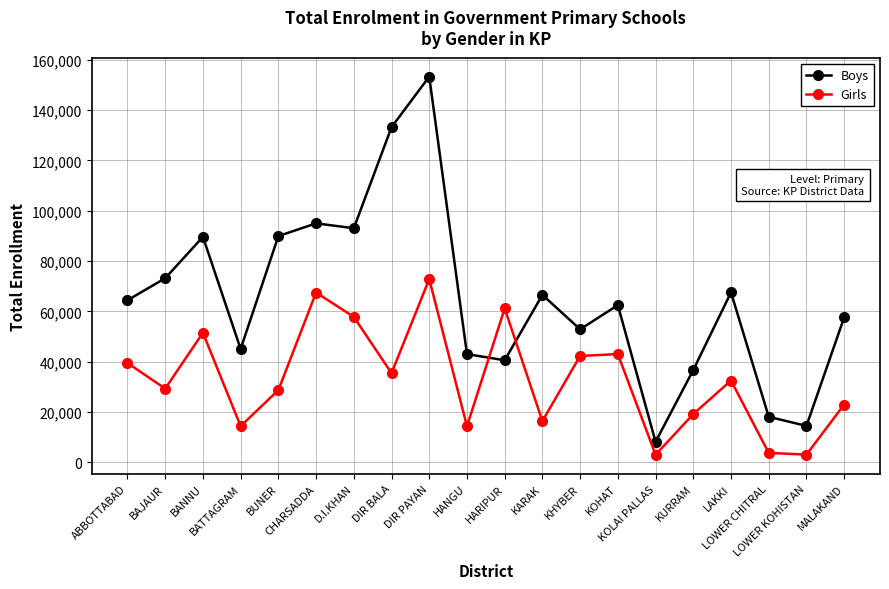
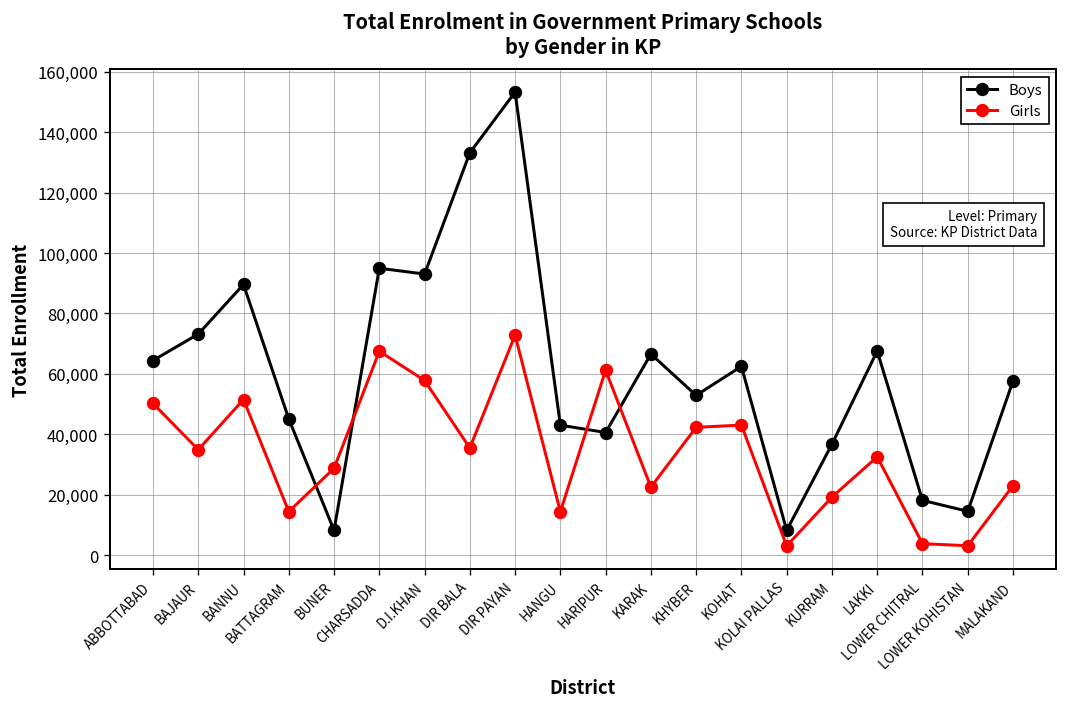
  {
    "Boys": {
      "ABBOTTABAD": "64,000",
      "BAJAUR": "73,000",
      "BANNU": "90,000",
      "BATTAGRAM": "45,000",
-     "BUNER": "90,000",
+     "BUNER": "8,000",
      "CHARSADDA": "95,000",
      "D.I.KHAN": "93,000",
      "DIR BALA": "133,000",
      "DIR PAYAN": "153,000",
      "HANGU": "43,000",
      "HARIPUR": "41,000",
      "KARAK": "67,000",
      "KHYBER": "53,000",
      "KOHAT": "63,000",
      "KOLAI PALLAS": "8,000",
      "KURRAM": "37,000",
      "LAKKI": "68,000",
      "LOWER CHITRAL": "18,000",
      "LOWER KOHISTAN": "15,000",
      "MALAKAND": "58,000"
    },
    "Girls": {
-     "ABBOTTABAD": "40,000",
-     "BAJAUR": "29,000",
+     "ABBOTTABAD": "50,000",
+     "BAJAUR": "35,000",
      "BANNU": "52,000",
      "BATTAGRAM": "14,000",
      "BUNER": "29,000",
      "CHARSADDA": "68,000",
      "D.I.KHAN": "58,000",
      "DIR BALA": "35,000",
      "DIR PAYAN": "73,000",
      "HANGU": "14,000",
      "HARIPUR": "61,000",
-     "KARAK": "16,000",
+     "KARAK": "23,000",
      "KHYBER": "42,000",
      "KOHAT": "43,000",
      "KOLAI PALLAS": "3,000",
      "KURRAM": "19,000",
      "LAKKI": "33,000",
      "LOWER CHITRAL": "4,000",
      "LOWER KOHISTAN": "3,000",
      "MALAKAND": "23,000"
    }
  }
